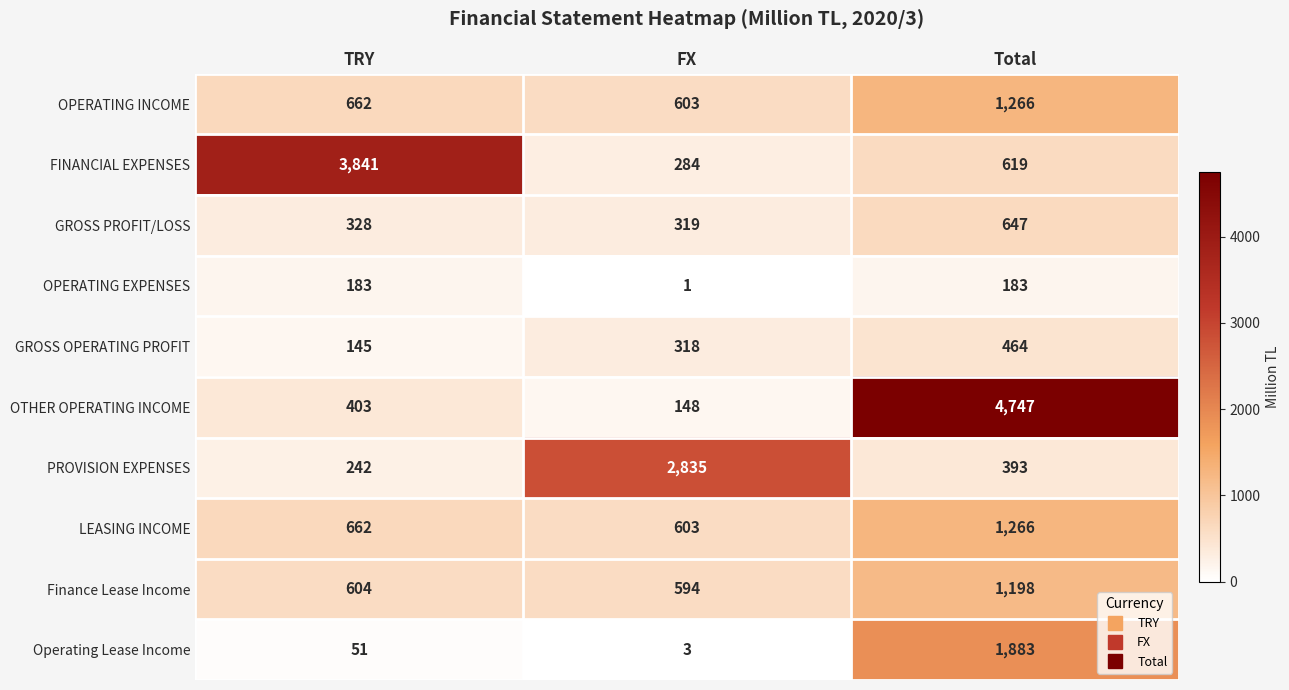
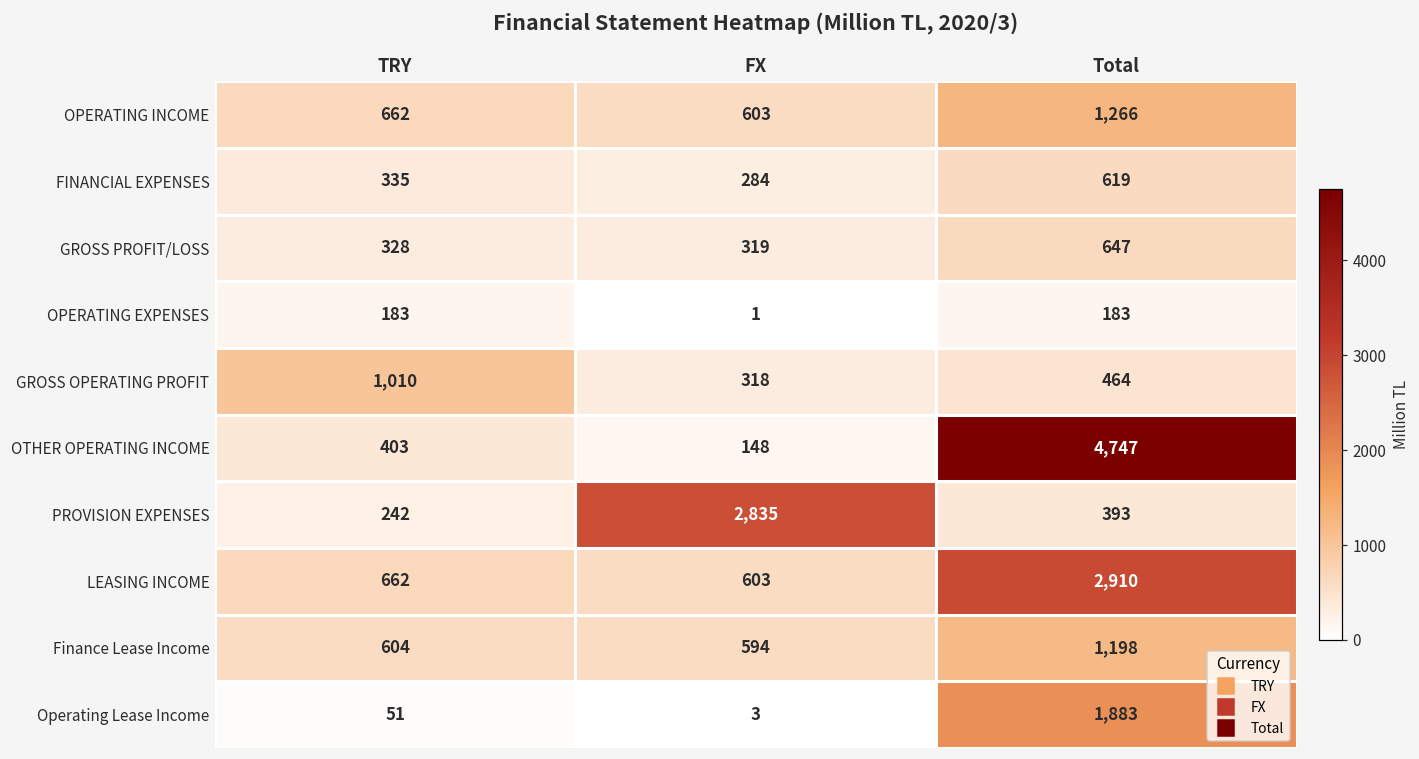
  {
    "OPERATING INCOME": {
      "TRY": "662",
      "FX": "603",
      "Total": "1,266"
    },
    "FINANCIAL EXPENSES": {
-     "TRY": "3,841",
+     "TRY": "335",
      "FX": "284",
      "Total": "619"
    },
    "GROSS PROFIT/LOSS": {
      "TRY": "328",
      "FX": "319",
      "Total": "647"
    },
    "OPERATING EXPENSES": {
      "TRY": "183",
      "FX": "1",
      "Total": "183"
    },
    "GROSS OPERATING PROFIT": {
-     "TRY": "145",
+     "TRY": "1,010",
      "FX": "318",
      "Total": "464"
    },
    "OTHER OPERATING INCOME": {
      "TRY": "403",
      "FX": "148",
      "Total": "4,747"
    },
    "PROVISION EXPENSES": {
      "TRY": "242",
      "FX": "2,835",
      "Total": "393"
    },
    "LEASING INCOME": {
      "TRY": "662",
      "FX": "603",
-     "Total": "1,266"
+     "Total": "2,910"
    },
    "Finance Lease Income": {
      "TRY": "604",
      "FX": "594",
      "Total": "1,198"
    },
    "Operating Lease Income": {
      "TRY": "51",
      "FX": "3",
      "Total": "1,883"
    }
  }
